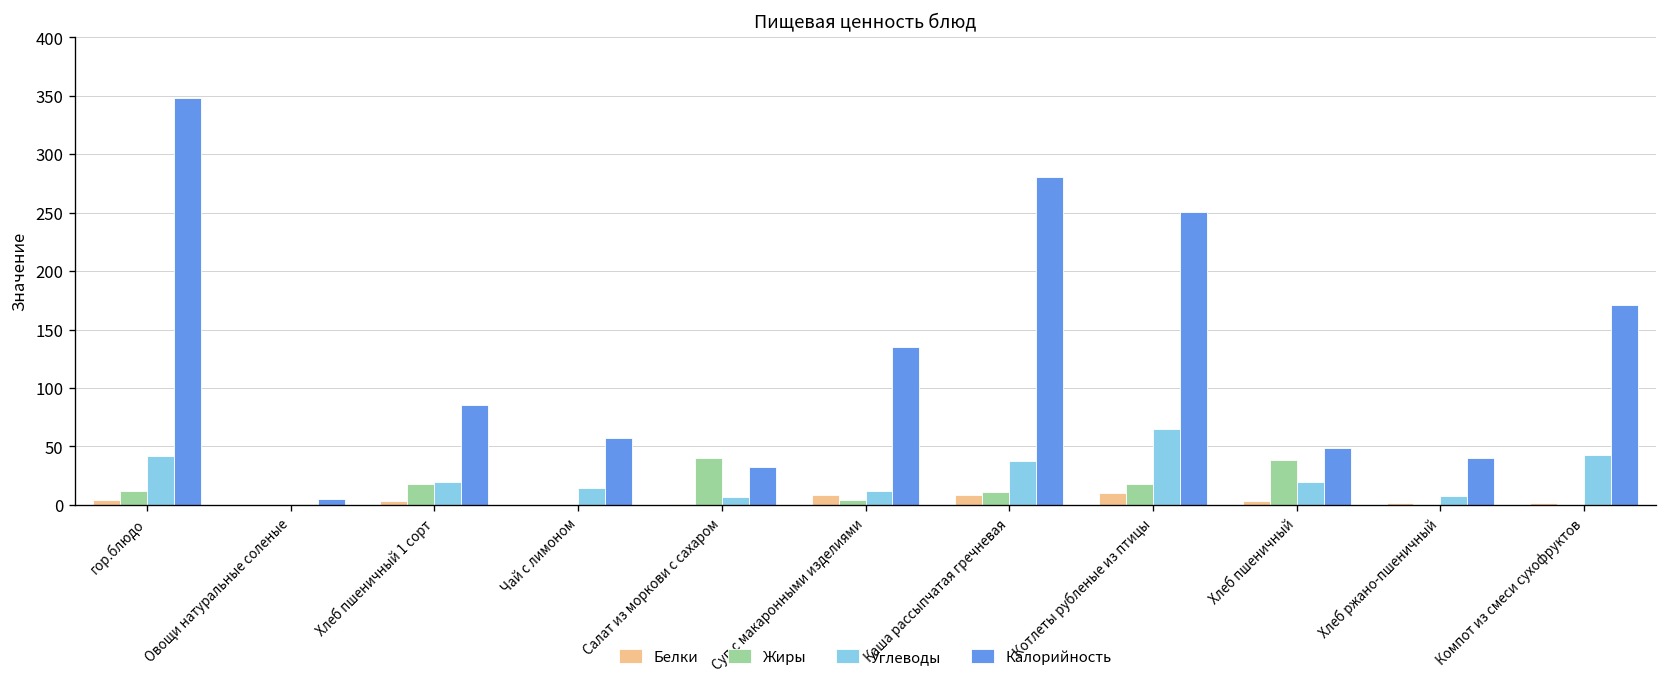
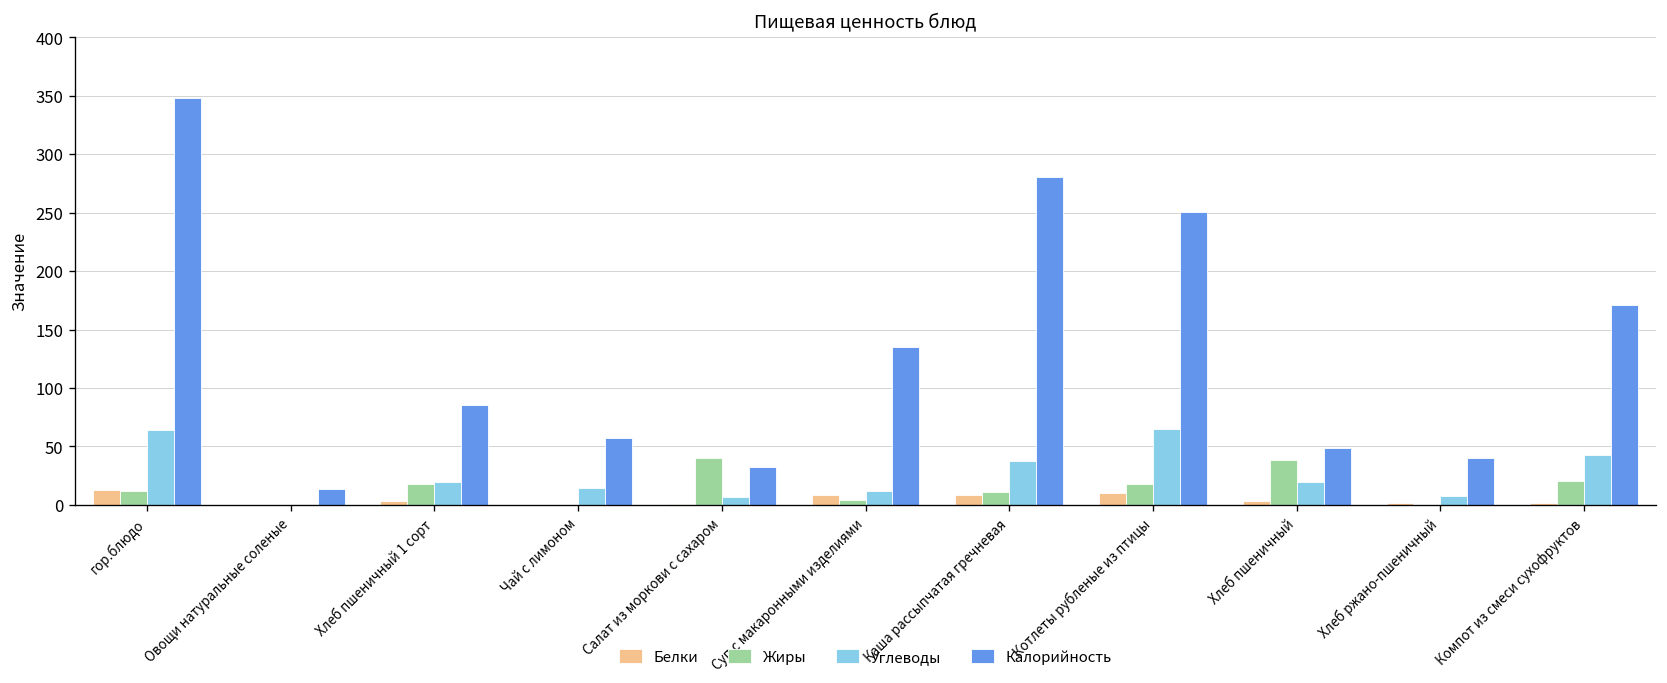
  {
    "Белки": {
-     "гор.блюдо": 0,
+     "гор.блюдо": 10,
      "Хлеб пшеничный 1 сорт": 0,
      "Суп с макаронными изделиями": 10,
      "Каша рассыпчатая гречневая": 10,
      "Котлеты рубленые из птицы": 10,
      "Хлеб пшеничный": 0
    },
    "Жиры": {
      "гор.блюдо": 10,
      "Хлеб пшеничный 1 сорт": 20,
      "Чай с лимоном": 0,
      "Салат из моркови с сахаром": 40,
      "Суп с макаронными изделиями": 0,
      "Каша рассыпчатая гречневая": 10,
      "Котлеты рубленые из птицы": 20,
      "Хлеб пшеничный": 40,
-     "Компот из смеси сухофруктов": 0
+     "Компот из смеси сухофруктов": 20
    },
    "Углеводы": {
-     "гор.блюдо": 40,
+     "гор.блюдо": 60,
      "Хлеб пшеничный 1 сорт": 20,
      "Чай с лимоном": 10,
      "Салат из моркови с сахаром": 10,
      "Суп с макаронными изделиями": 10,
      "Каша рассыпчатая гречневая": 40,
      "Котлеты рубленые из птицы": 60,
      "Хлеб пшеничный": 20,
      "Хлеб ржано-пшеничный": 10,
      "Компот из смеси сухофруктов": 40
    },
    "Калорийность": {
      "гор.блюдо": 350,
-     "Овощи натуральные соленые": 5,
+     "Овощи натуральные соленые": 14,
      "Хлеб пшеничный 1 сорт": 90,
      "Чай с лимоном": 60,
      "Салат из моркови с сахаром": 30,
      "Суп с макаронными изделиями": 130,
      "Каша рассыпчатая гречневая": 280,
      "Котлеты рубленые из птицы": 250,
      "Хлеб пшеничный": 50,
      "Хлеб ржано-пшеничный": 40,
      "Компот из смеси сухофруктов": 170
    }
  }
